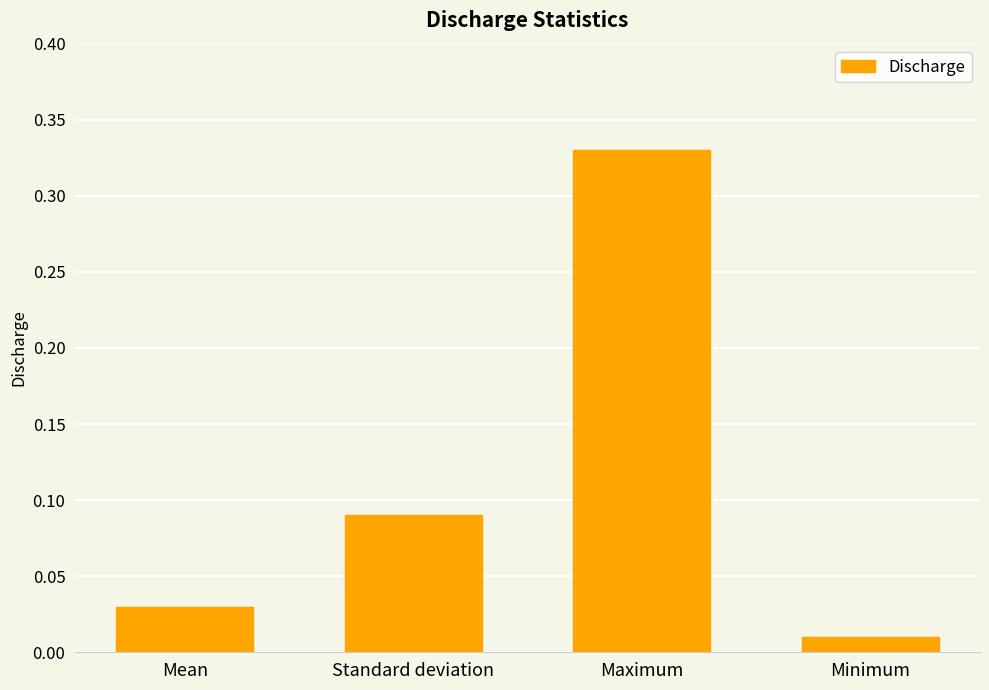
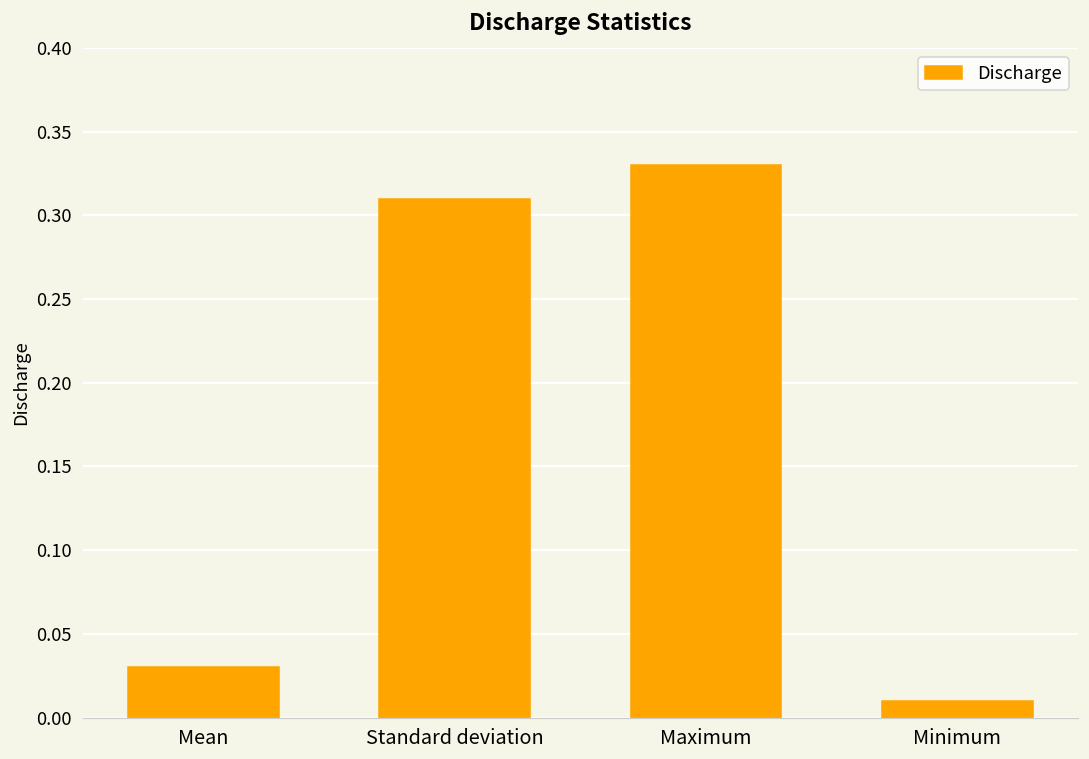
  {
    "Mean": 0.03,
-   "Standard deviation": 0.09,
+   "Standard deviation": 0.31,
    "Maximum": 0.33,
    "Minimum": 0.01
  }
